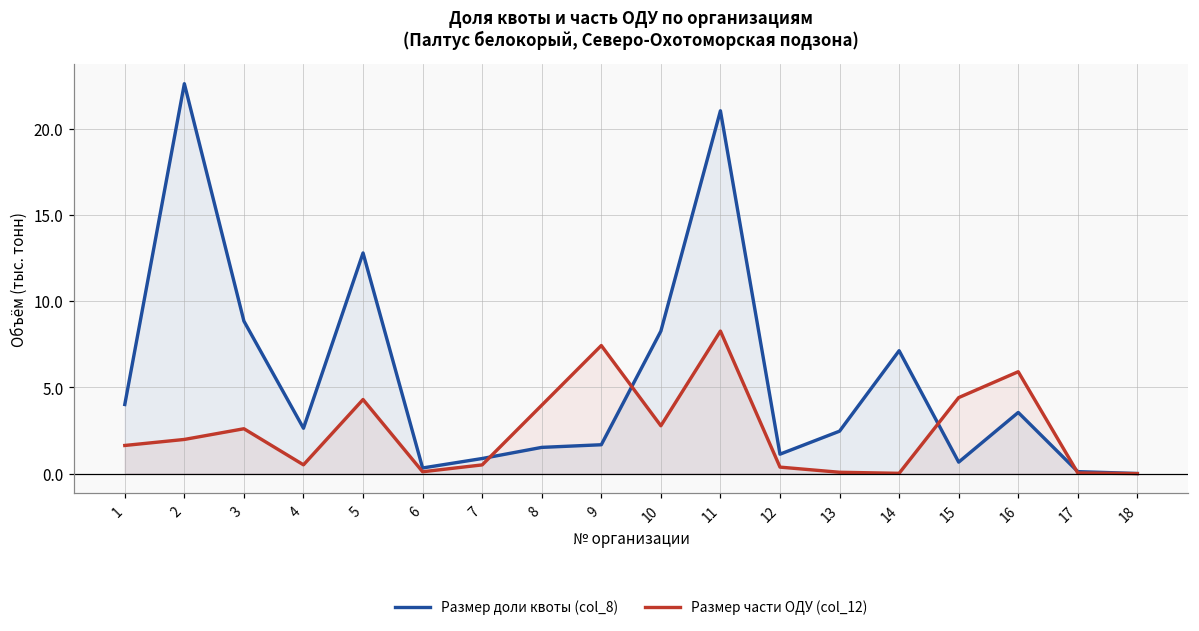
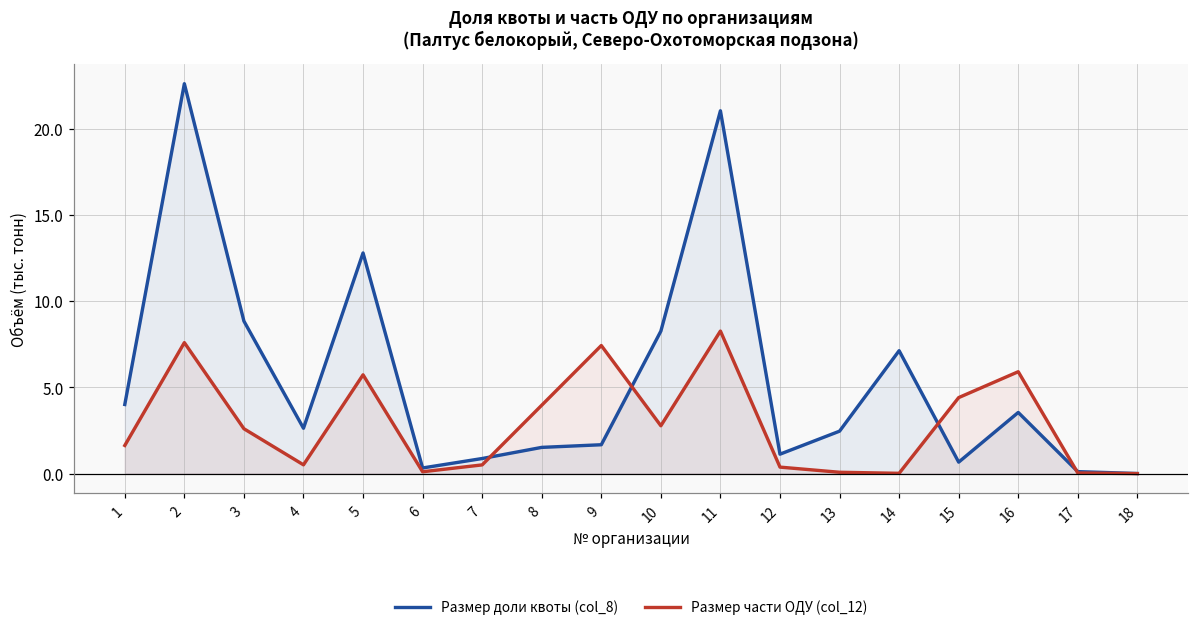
  {
    "Размер доли квоты (col_8)": {
      "1": 4.0,
      "2": 22.6,
      "3": 8.9,
      "4": 2.6,
      "5": 12.8,
      "6": 0.3,
      "7": 0.9,
      "8": 1.5,
      "9": 1.7,
      "10": 8.3,
      "11": 21.1,
      "12": 1.1,
      "13": 2.5,
      "14": 7.1,
      "15": 0.7,
      "16": 3.6
    },
    "Размер части ОДУ (col_12)": {
      "1": 1.6,
-     "2": 2.0,
+     "2": 7.6,
      "3": 2.6,
      "4": 0.5,
-     "5": 4.3,
+     "5": 5.7,
      "6": 0.1,
      "7": 0.5,
      "8": 4.0,
      "9": 7.4,
      "10": 2.8,
      "11": 8.3,
      "12": 0.4,
      "13": 0.1,
      "14": 0.0,
      "15": 4.4,
      "16": 5.9
    }
  }
